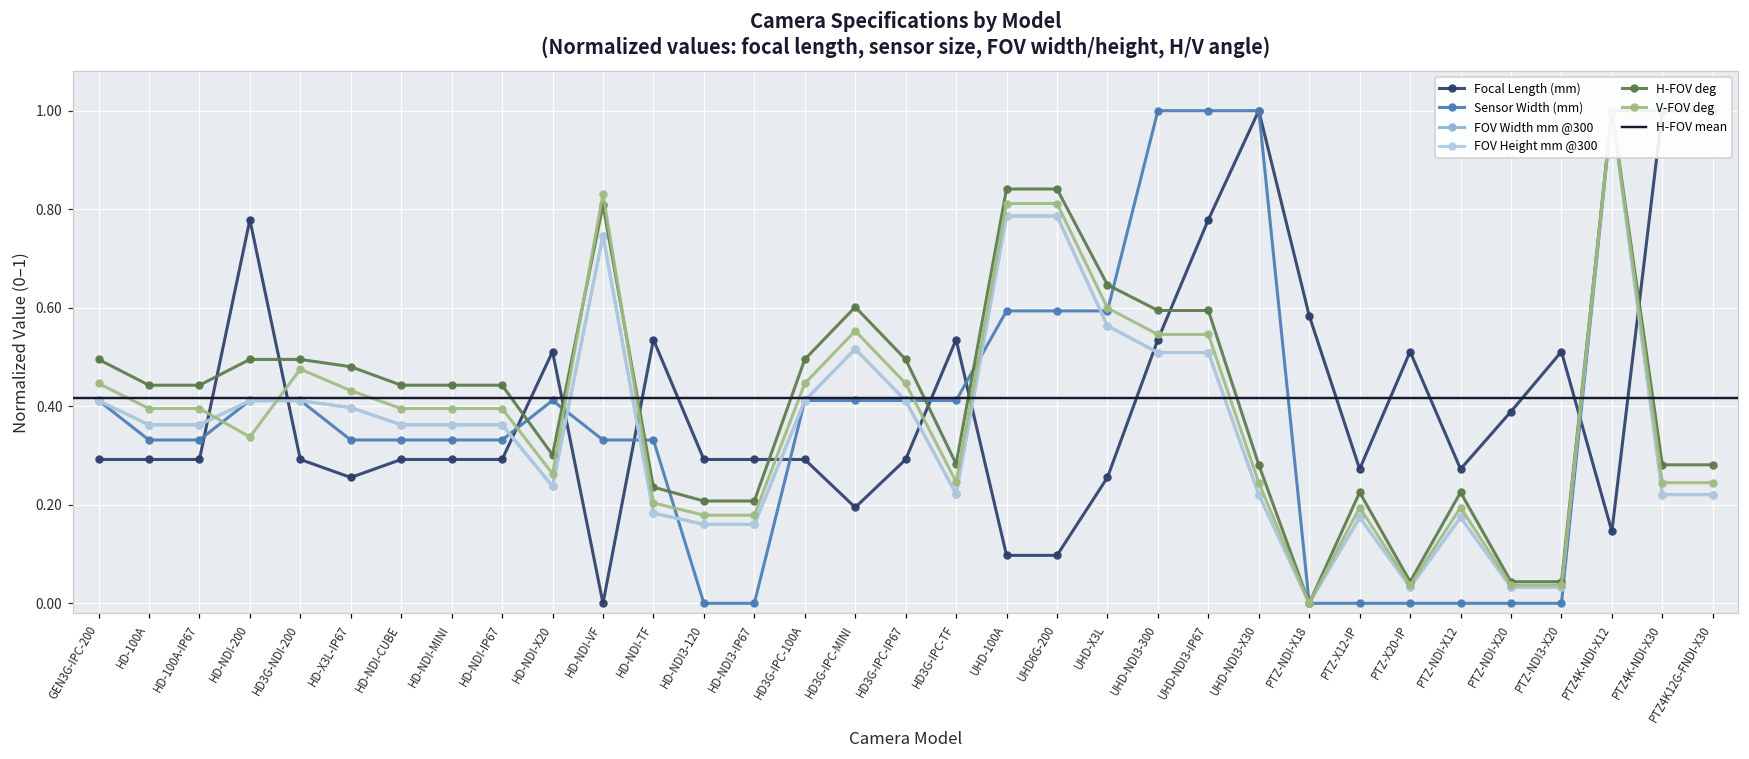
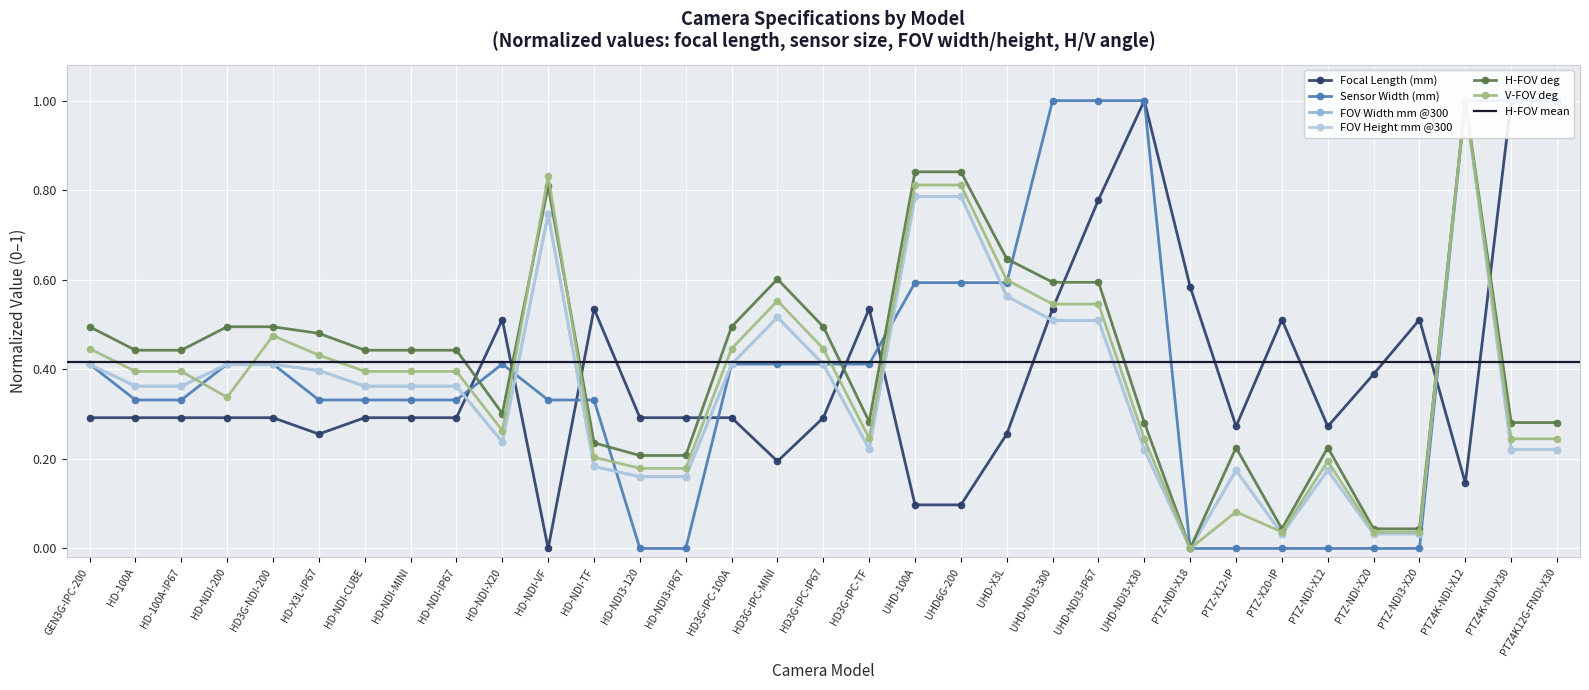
  {
    "Focal Length (mm)": {
      "GEN3G-IPC-200": 0.29,
      "HD-100A": 0.29,
      "HD-100A-IP67": 0.29,
-     "HD-NDI-200": 0.78,
+     "HD-NDI-200": 0.29,
      "HD3G-NDI-200": 0.29,
      "HD-X3L-IP67": 0.26,
      "HD-NDI-CUBE": 0.29,
      "HD-NDI-MINI": 0.29,
      "HD-NDI-IP67": 0.29,
      "HD-NDI-X20": 0.51,
      "HD-NDI-VF": 0.00,
      "HD-NDI-TF": 0.54,
      "HD-NDI3-120": 0.29,
      "HD-NDI3-IP67": 0.29,
      "HD3G-IPC-100A": 0.29,
      "HD3G-IPC-MINI": 0.19,
      "HD3G-IPC-IP67": 0.29,
      "HD3G-IPC-TF": 0.54,
      "UHD-100A": 0.10,
      "UHD6G-200": 0.10,
      "UHD-X3L": 0.26,
      "UHD-NDI3-300": 0.54,
      "UHD-NDI3-IP67": 0.78,
      "PTZ-NDI-X18": 0.58,
      "PTZ-X12-IP": 0.27,
      "PTZ-X20-IP": 0.51,
      "PTZ-NDI-X12": 0.27,
      "PTZ-NDI-X20": 0.39,
      "PTZ-NDI3-X20": 0.51,
      "PTZ4K-NDI-X12": 0.15
    },
    "Sensor Width (mm)": {
      "HD-100A": 0.33,
      "HD-100A-IP67": 0.33,
      "HD-X3L-IP67": 0.33,
      "HD-NDI-CUBE": 0.33,
      "HD-NDI-MINI": 0.33,
      "HD-NDI-IP67": 0.33,
      "HD-NDI-X20": 0.41,
      "HD-NDI-VF": 0.33,
      "HD-NDI-TF": 0.33,
      "HD-NDI3-120": 0.00,
      "HD-NDI3-IP67": 0.00,
      "HD3G-IPC-MINI": 0.41,
      "HD3G-IPC-TF": 0.41,
      "UHD-100A": 0.59,
      "UHD6G-200": 0.59,
      "UHD-X3L": 0.59,
      "UHD-NDI3-300": 1.00,
      "UHD-NDI3-IP67": 1.00,
      "PTZ-X12-IP": 0.00,
      "PTZ-X20-IP": 0.00,
      "PTZ-NDI-X12": 0.00,
      "PTZ-NDI-X20": 0.00,
      "PTZ-NDI3-X20": 0.00
    },
    "FOV Height mm @300": {
      "HD-100A": 0.36,
      "HD-100A-IP67": 0.36,
      "HD-X3L-IP67": 0.40,
      "HD-NDI-CUBE": 0.36,
      "HD-NDI-MINI": 0.36,
      "HD-NDI-IP67": 0.36,
      "HD-NDI-X20": 0.24,
      "HD-NDI-VF": 0.75,
      "HD-NDI-TF": 0.18,
      "HD-NDI3-120": 0.16,
      "HD-NDI3-IP67": 0.16,
      "HD3G-IPC-MINI": 0.52,
      "HD3G-IPC-TF": 0.22,
      "UHD-100A": 0.79,
      "UHD6G-200": 0.79,
      "UHD-X3L": 0.56,
      "UHD-NDI3-300": 0.51,
      "UHD-NDI3-IP67": 0.51,
      "UHD-NDI3-X30": 0.22,
      "PTZ-X12-IP": 0.17,
      "PTZ-NDI-X12": 0.17,
      "PTZ4K-NDI-X30": 0.22,
      "PTZ4K12G-FNDI-X30": 0.22
    },
    "H-FOV deg": {
      "GEN3G-IPC-200": 0.50,
      "HD-100A": 0.44,
      "HD-100A-IP67": 0.44,
      "HD-NDI-200": 0.50,
      "HD3G-NDI-200": 0.50,
      "HD-X3L-IP67": 0.48,
      "HD-NDI-CUBE": 0.44,
      "HD-NDI-MINI": 0.44,
      "HD-NDI-IP67": 0.44,
      "HD-NDI-X20": 0.30,
      "HD-NDI-VF": 0.81,
      "HD-NDI-TF": 0.24,
      "HD-NDI3-120": 0.21,
      "HD-NDI3-IP67": 0.21,
      "HD3G-IPC-100A": 0.50,
      "HD3G-IPC-MINI": 0.60,
      "HD3G-IPC-IP67": 0.50,
      "HD3G-IPC-TF": 0.28,
      "UHD-100A": 0.84,
      "UHD6G-200": 0.84,
      "UHD-X3L": 0.65,
      "UHD-NDI3-300": 0.59,
      "UHD-NDI3-IP67": 0.59,
      "UHD-NDI3-X30": 0.28,
      "PTZ-X12-IP": 0.23,
      "PTZ-X20-IP": 0.04,
      "PTZ-NDI-X12": 0.23,
      "PTZ-NDI-X20": 0.04,
      "PTZ-NDI3-X20": 0.04,
      "PTZ4K-NDI-X30": 0.28,
      "PTZ4K12G-FNDI-X30": 0.28
    },
    "V-FOV deg": {
      "GEN3G-IPC-200": 0.45,
      "HD-100A": 0.40,
      "HD-100A-IP67": 0.40,
      "HD-NDI-200": 0.34,
      "HD3G-NDI-200": 0.48,
      "HD-X3L-IP67": 0.43,
      "HD-NDI-CUBE": 0.40,
      "HD-NDI-MINI": 0.40,
      "HD-NDI-IP67": 0.40,
      "HD-NDI-X20": 0.26,
      "HD-NDI-VF": 0.83,
      "HD-NDI-TF": 0.20,
      "HD-NDI3-120": 0.18,
      "HD-NDI3-IP67": 0.18,
      "HD3G-IPC-100A": 0.45,
      "HD3G-IPC-MINI": 0.55,
      "HD3G-IPC-IP67": 0.45,
      "HD3G-IPC-TF": 0.25,
      "UHD-100A": 0.81,
      "UHD6G-200": 0.81,
      "UHD-X3L": 0.60,
      "UHD-NDI3-300": 0.55,
      "UHD-NDI3-IP67": 0.55,
      "UHD-NDI3-X30": 0.24,
-     "PTZ-X12-IP": 0.19,
+     "PTZ-X12-IP": 0.08,
      "PTZ-NDI-X12": 0.19,
      "PTZ4K-NDI-X30": 0.24,
      "PTZ4K12G-FNDI-X30": 0.24
    }
  }
